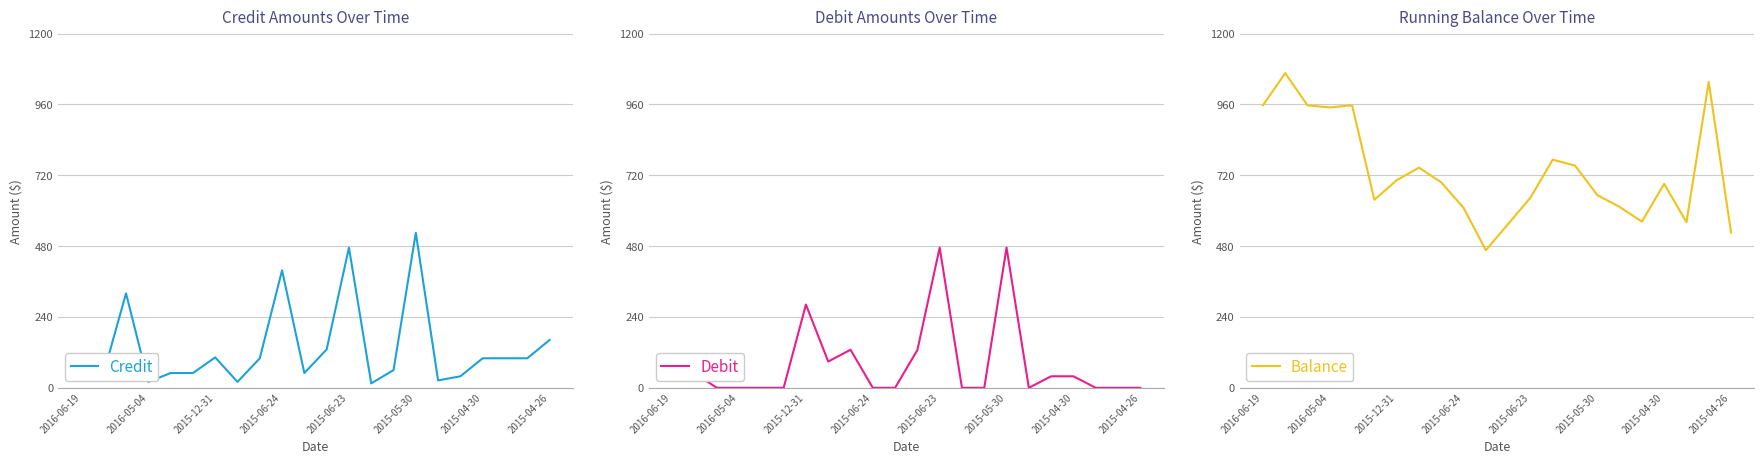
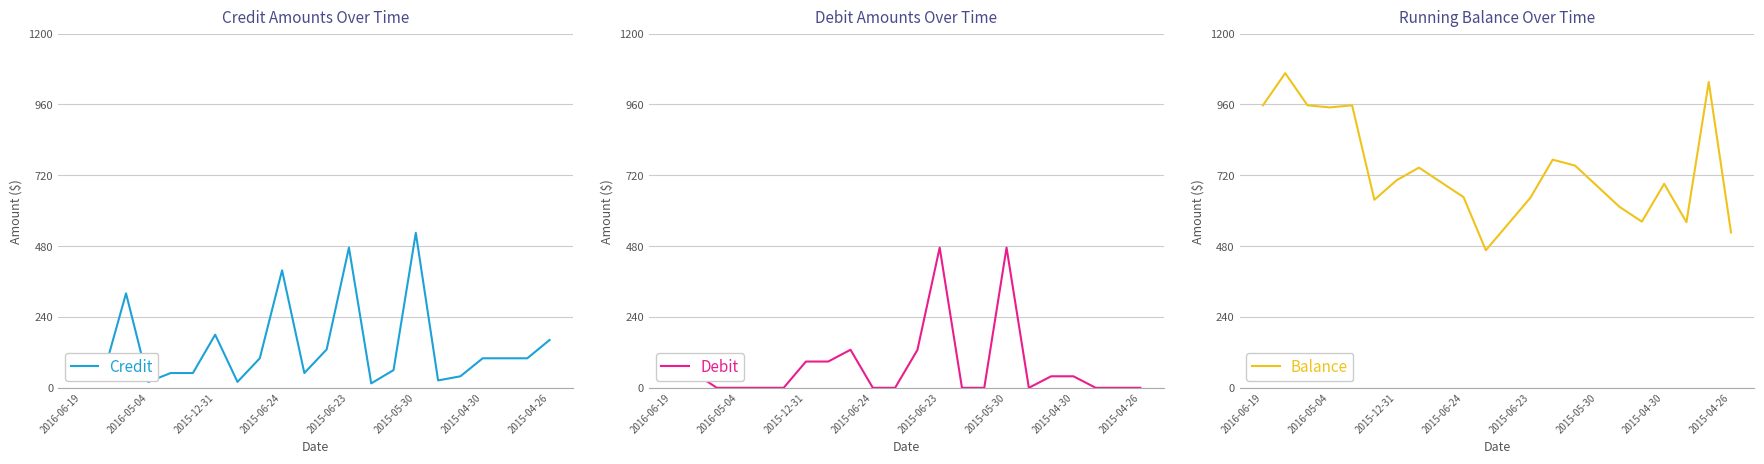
  {
    "Credit Amounts Over Time": {
      "2016-05-04": 20,
-     "2015-12-31": 100,
+     "2015-12-31": 180,
      "2015-06-24": 400,
      "2015-05-30": 530,
      "2015-04-26": 160
    },
    "Debit Amounts Over Time": {
      "2016-05-04": 0,
-     "2015-12-31": 280,
+     "2015-12-31": 90,
      "2015-06-24": 0,
      "2015-05-30": 480,
      "2015-04-26": 0
    },
    "Running Balance Over Time": {
      "2016-05-04": 950,
      "2015-12-31": 700,
-     "2015-06-24": 610,
-     "2015-05-30": 650,
+     "2015-06-24": 650,
+     "2015-05-30": 680,
      "2015-04-26": 530
    }
  }
